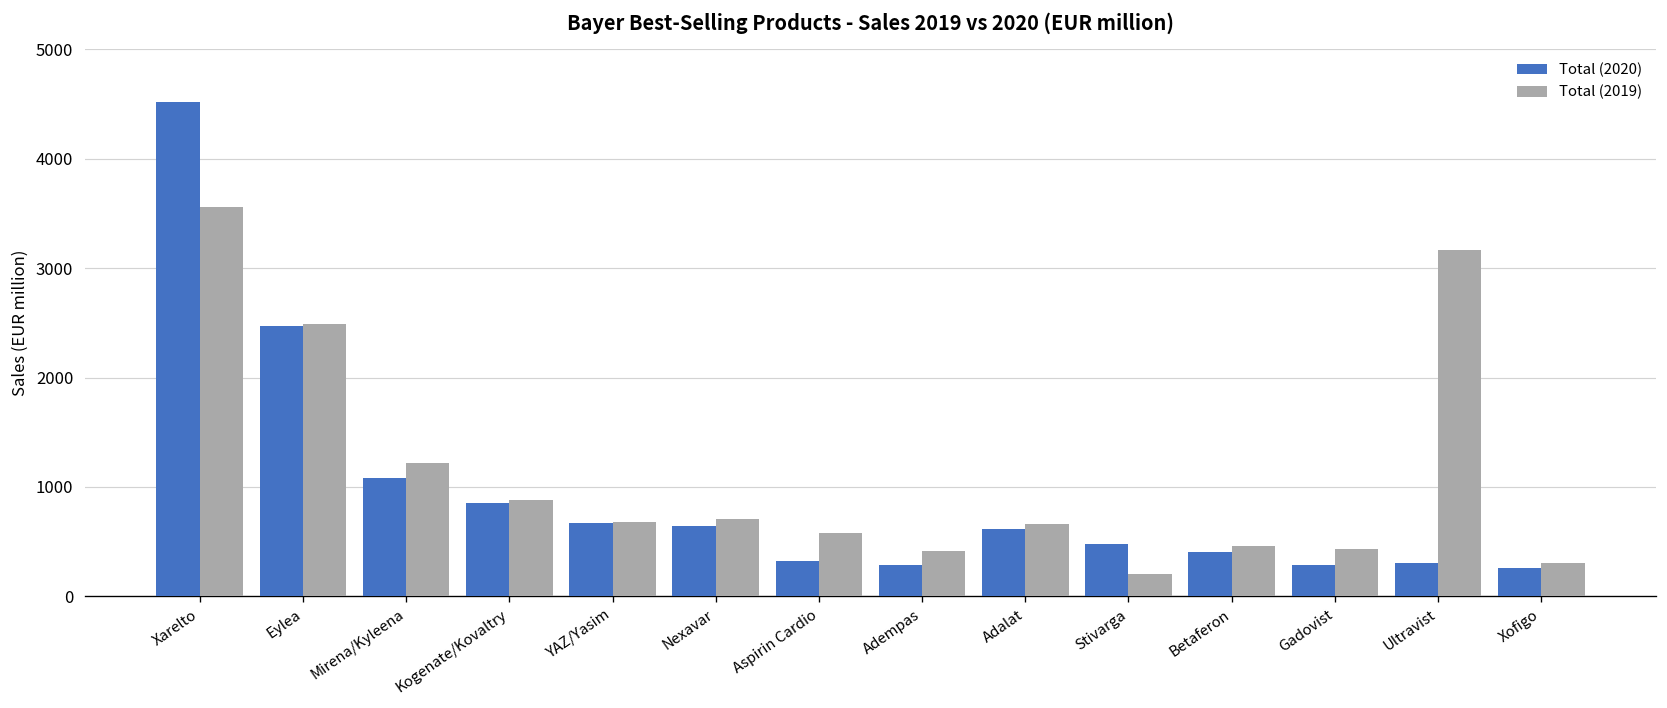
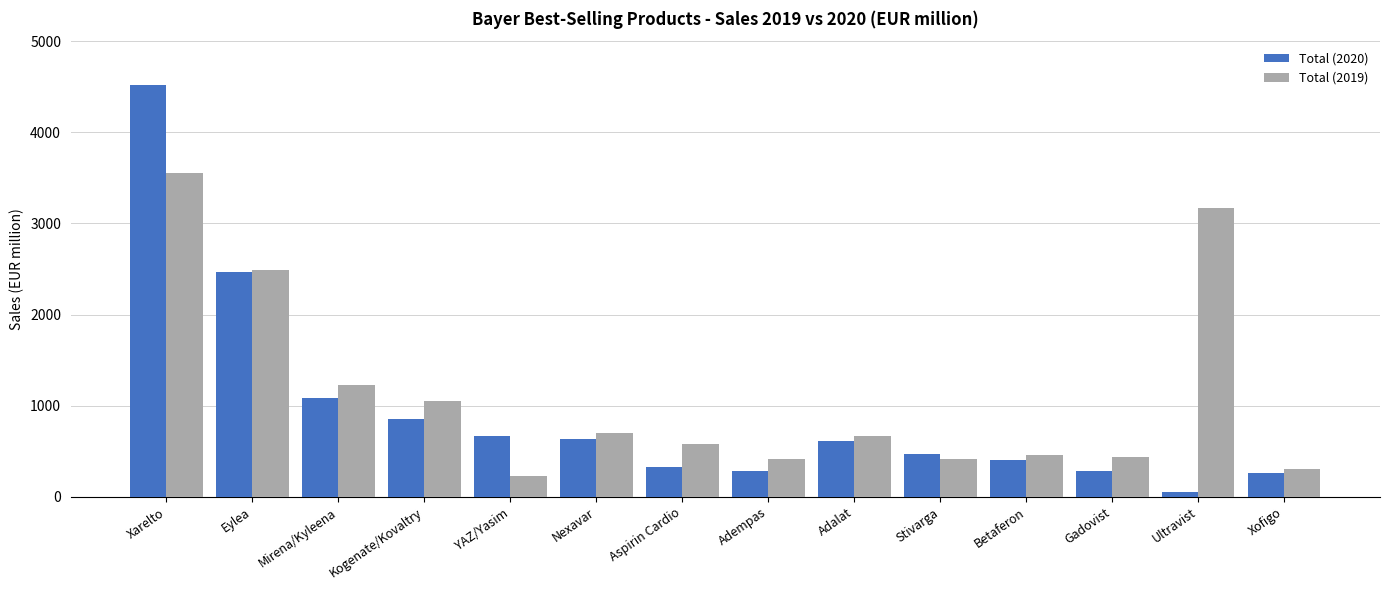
  {
    "Total (2020)": {
      "Xarelto": 4500,
      "Eylea": 2500,
      "Mirena/Kyleena": 1100,
      "Kogenate/Kovaltry": 900,
      "YAZ/Yasim": 700,
      "Nexavar": 600,
      "Aspirin Cardio": 300,
      "Adempas": 300,
      "Adalat": 600,
      "Stivarga": 500,
      "Betaferon": 400,
      "Gadovist": 300,
-     "Ultravist": 300,
+     "Ultravist": 100,
      "Xofigo": 300
    },
    "Total (2019)": {
      "Xarelto": 3600,
      "Eylea": 2500,
      "Mirena/Kyleena": 1200,
-     "Kogenate/Kovaltry": 900,
-     "YAZ/Yasim": 700,
+     "Kogenate/Kovaltry": 1100,
+     "YAZ/Yasim": 200,
      "Nexavar": 700,
      "Aspirin Cardio": 600,
      "Adempas": 400,
      "Adalat": 700,
-     "Stivarga": 200,
+     "Stivarga": 400,
      "Betaferon": 500,
      "Gadovist": 400,
      "Ultravist": 3200,
      "Xofigo": 300
    }
  }
